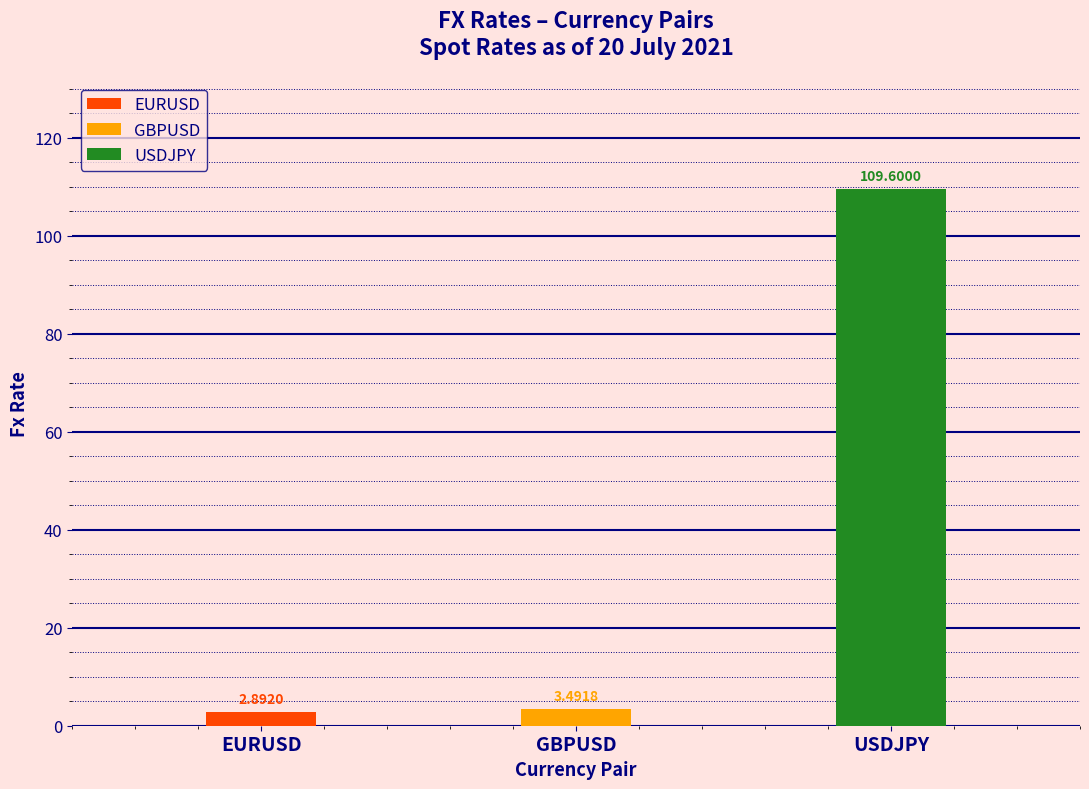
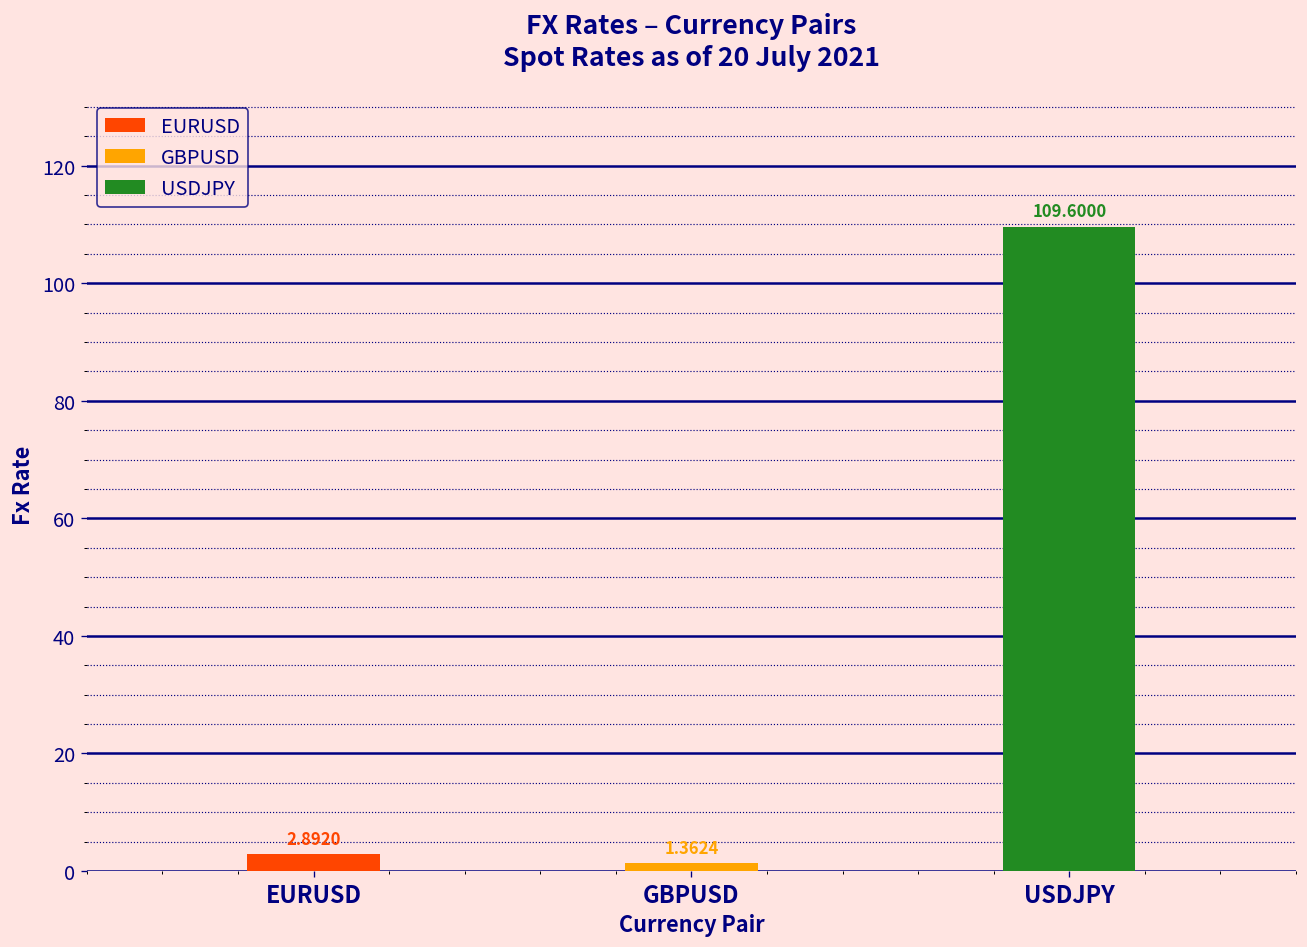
  {
    "EURUSD": 2.8920,
-   "GBPUSD": 3.4918,
+   "GBPUSD": 1.3624,
    "USDJPY": 109.6000
  }
